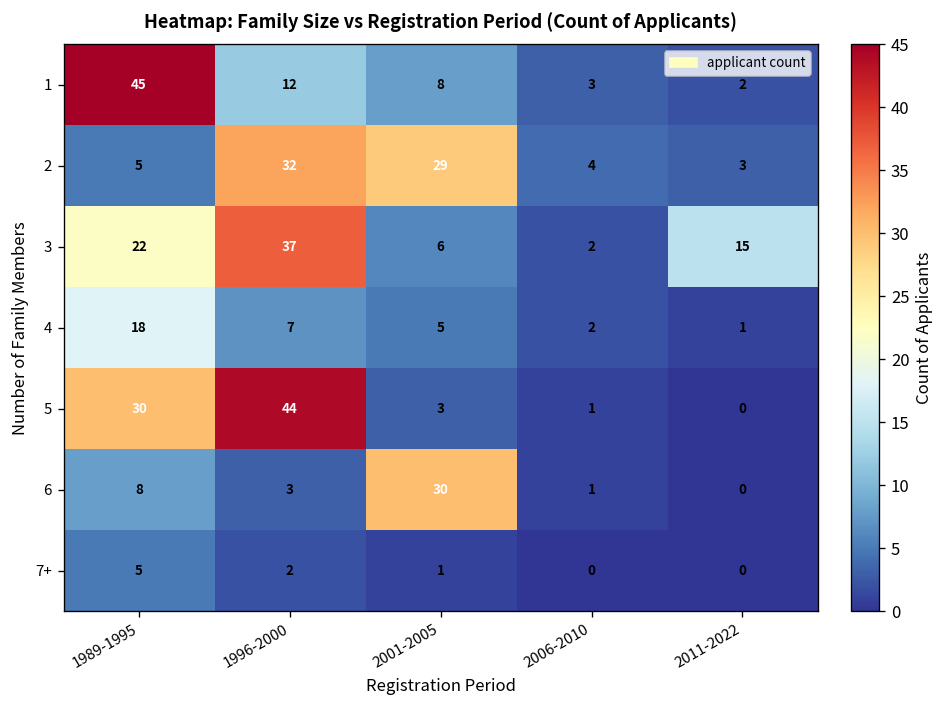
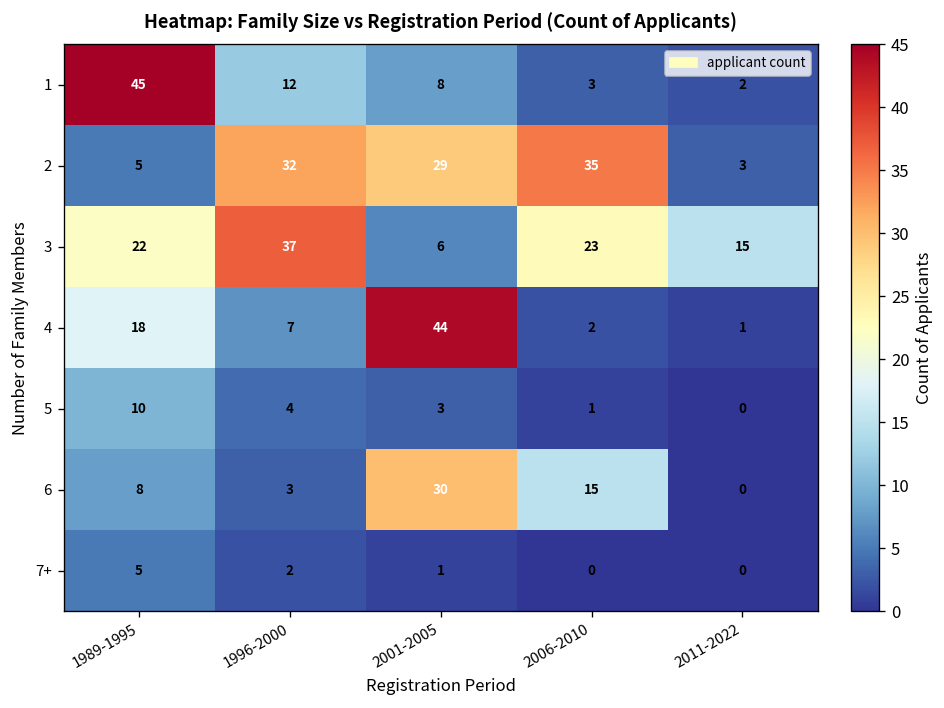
  {
    "1": {
      "1989-1995": 45,
      "1996-2000": 12,
      "2001-2005": 8,
      "2006-2010": 3,
      "2011-2022": 2
    },
    "2": {
      "1989-1995": 5,
      "1996-2000": 32,
      "2001-2005": 29,
-     "2006-2010": 4,
+     "2006-2010": 35,
      "2011-2022": 3
    },
    "3": {
      "1989-1995": 22,
      "1996-2000": 37,
      "2001-2005": 6,
-     "2006-2010": 2,
+     "2006-2010": 23,
      "2011-2022": 15
    },
    "4": {
      "1989-1995": 18,
      "1996-2000": 7,
-     "2001-2005": 5,
+     "2001-2005": 44,
      "2006-2010": 2,
      "2011-2022": 1
    },
    "5": {
-     "1989-1995": 30,
-     "1996-2000": 44,
+     "1989-1995": 10,
+     "1996-2000": 4,
      "2001-2005": 3,
      "2006-2010": 1,
      "2011-2022": 0
    },
    "6": {
      "1989-1995": 8,
      "1996-2000": 3,
      "2001-2005": 30,
-     "2006-2010": 1,
+     "2006-2010": 15,
      "2011-2022": 0
    },
    "7+": {
      "1989-1995": 5,
      "1996-2000": 2,
      "2001-2005": 1,
      "2006-2010": 0,
      "2011-2022": 0
    }
  }
